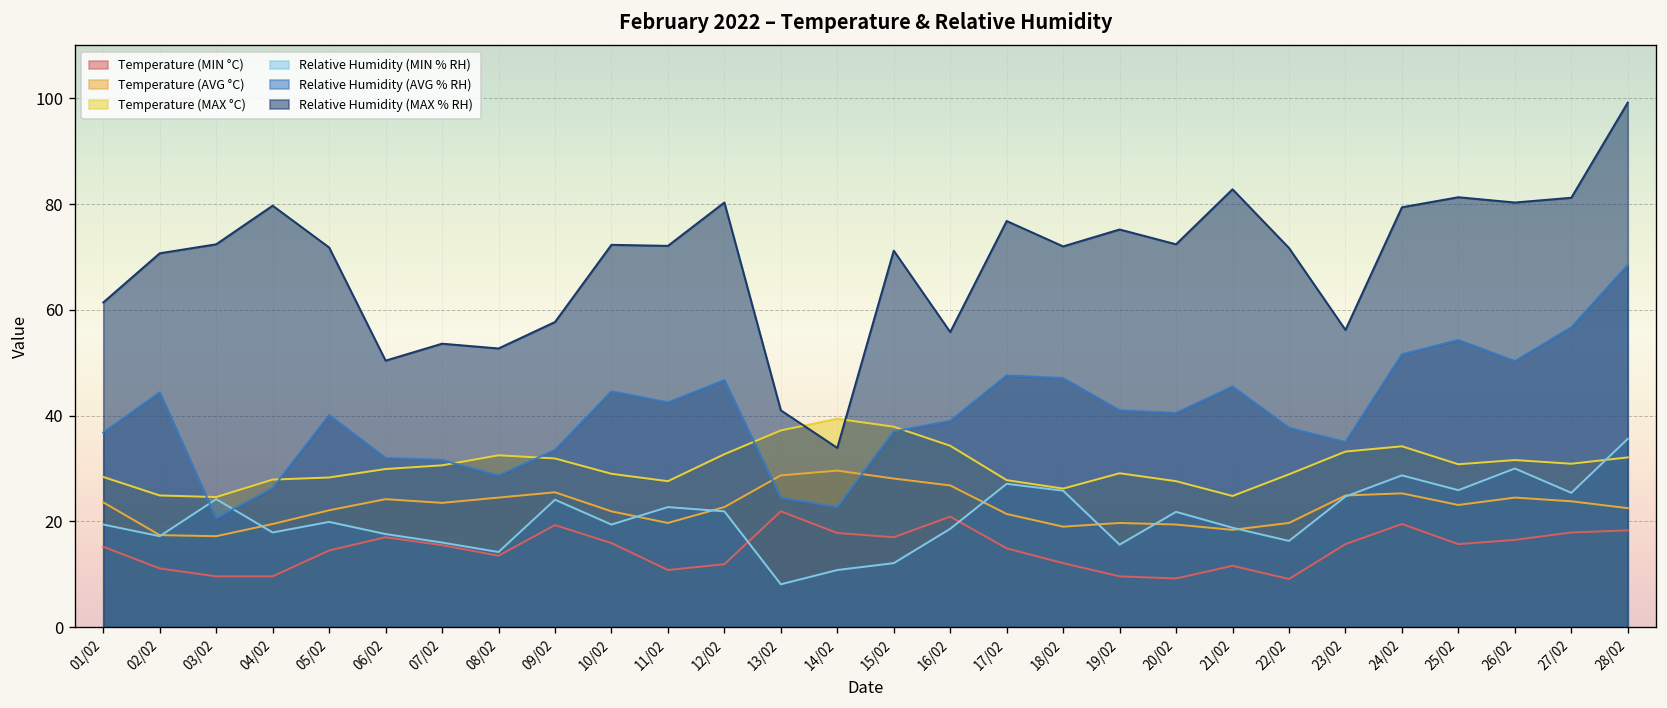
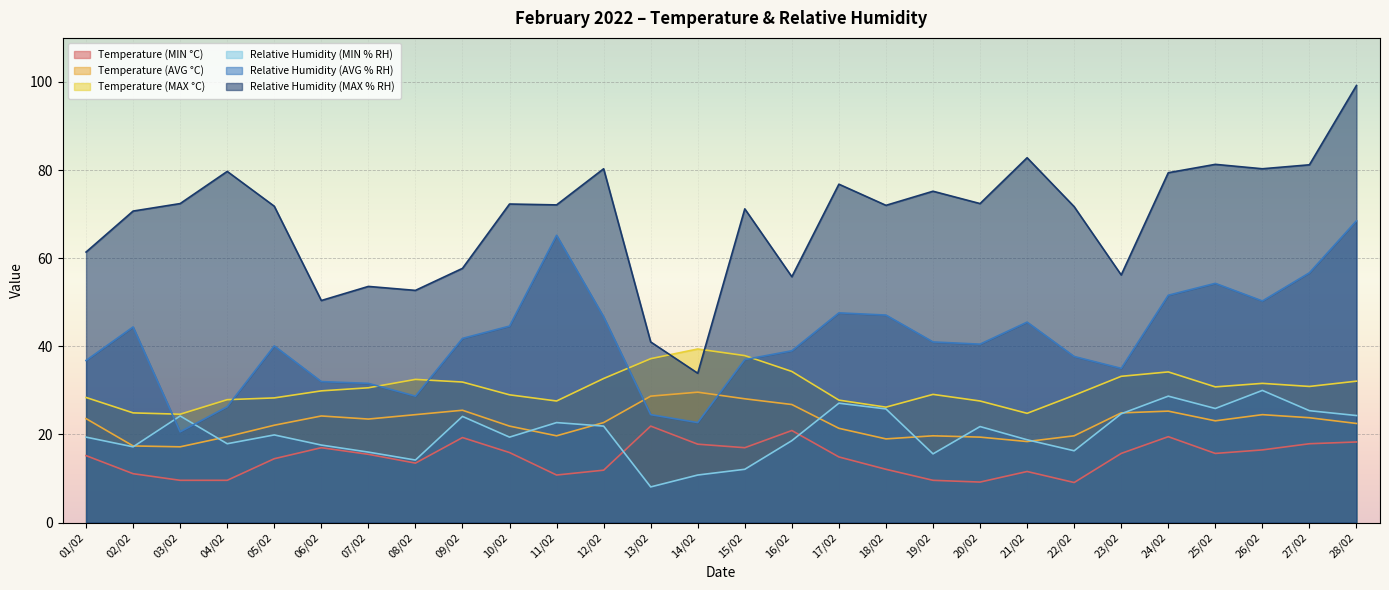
  {
    "Temperature (MIN °C)": {
      "01/02": 15,
      "02/02": 11,
      "03/02": 10,
      "04/02": 10,
      "05/02": 15,
      "06/02": 17,
      "08/02": 14,
      "09/02": 19,
      "10/02": 16,
      "11/02": 11,
      "12/02": 12,
      "13/02": 22,
      "14/02": 18,
      "15/02": 17,
      "16/02": 21,
      "17/02": 15,
      "18/02": 12,
      "19/02": 10,
      "20/02": 9,
      "21/02": 12,
      "22/02": 9,
      "23/02": 16,
      "24/02": 20,
      "25/02": 16,
      "26/02": 17,
      "27/02": 18,
      "28/02": 18
    },
    "Relative Humidity (MIN % RH)": {
      "01/02": 19,
      "04/02": 18,
      "05/02": 20,
      "06/02": 18,
      "08/02": 14,
      "09/02": 24,
      "10/02": 19,
      "11/02": 23,
      "12/02": 22,
      "13/02": 8,
      "14/02": 11,
      "15/02": 12,
      "16/02": 19,
      "17/02": 27,
      "19/02": 16,
      "20/02": 22,
      "22/02": 16,
      "24/02": 29,
      "25/02": 26,
      "26/02": 30,
      "27/02": 25,
-     "28/02": 36
+     "28/02": 24
    },
    "Relative Humidity (AVG % RH)": {
      "01/02": 37,
      "02/02": 44,
      "03/02": 21,
      "04/02": 26,
      "05/02": 40,
      "06/02": 32,
      "07/02": 32,
      "08/02": 29,
-     "09/02": 34,
+     "09/02": 42,
      "10/02": 45,
-     "11/02": 43,
+     "11/02": 65,
      "12/02": 47,
      "13/02": 25,
      "14/02": 23,
      "15/02": 37,
      "16/02": 39,
      "17/02": 48,
      "18/02": 47,
      "19/02": 41,
      "20/02": 41,
      "21/02": 46,
      "22/02": 38,
      "23/02": 35,
      "24/02": 52,
      "25/02": 54,
      "26/02": 50,
      "27/02": 57,
      "28/02": 69
    },
    "Relative Humidity (MAX % RH)": {
      "01/02": 61,
      "02/02": 71,
      "03/02": 72,
      "04/02": 80,
      "05/02": 72,
      "06/02": 50,
      "07/02": 54,
      "08/02": 53,
      "09/02": 58,
      "10/02": 72,
      "11/02": 72,
      "12/02": 80,
      "13/02": 41,
      "14/02": 34,
      "15/02": 71,
      "16/02": 56,
      "17/02": 77,
      "18/02": 72,
      "19/02": 75,
      "20/02": 72,
      "21/02": 83,
      "22/02": 72,
      "23/02": 56,
      "24/02": 79,
      "25/02": 81,
      "26/02": 80,
      "27/02": 81,
      "28/02": 99
    }
  }
